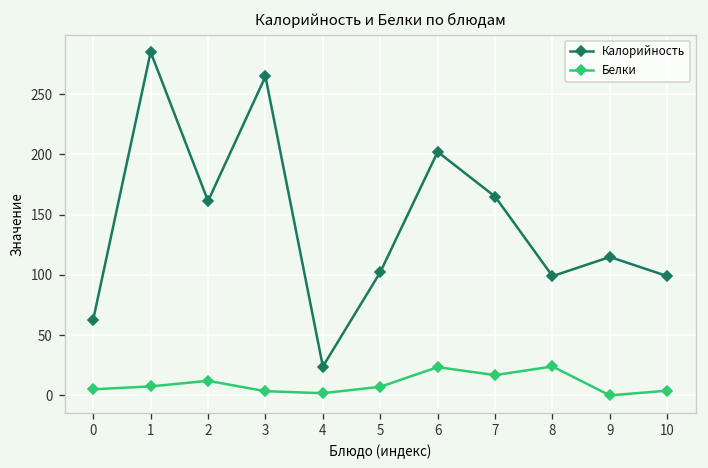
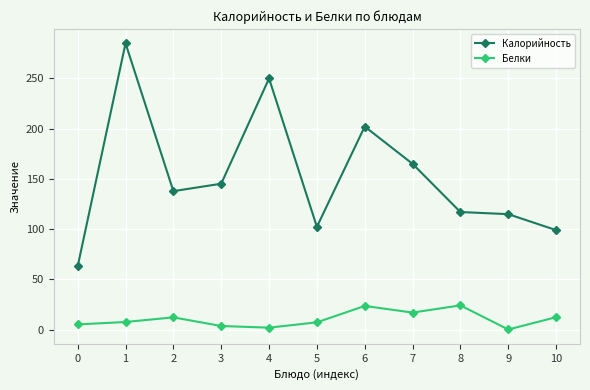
  {
    "Калорийность": {
      "0": 63,
      "1": 285,
-     "2": 161,
-     "3": 265,
-     "4": 24,
+     "2": 138,
+     "3": 145,
+     "4": 250,
      "5": 102,
      "6": 202,
      "7": 165,
-     "8": 99,
+     "8": 117,
      "9": 115,
      "10": 99
    },
    "Белки": {
      "0": 5,
      "1": 8,
      "2": 12,
      "3": 4,
      "4": 2,
      "5": 7,
      "6": 23,
      "7": 17,
      "8": 24,
      "9": 0,
-     "10": 4
+     "10": 12
    }
  }
